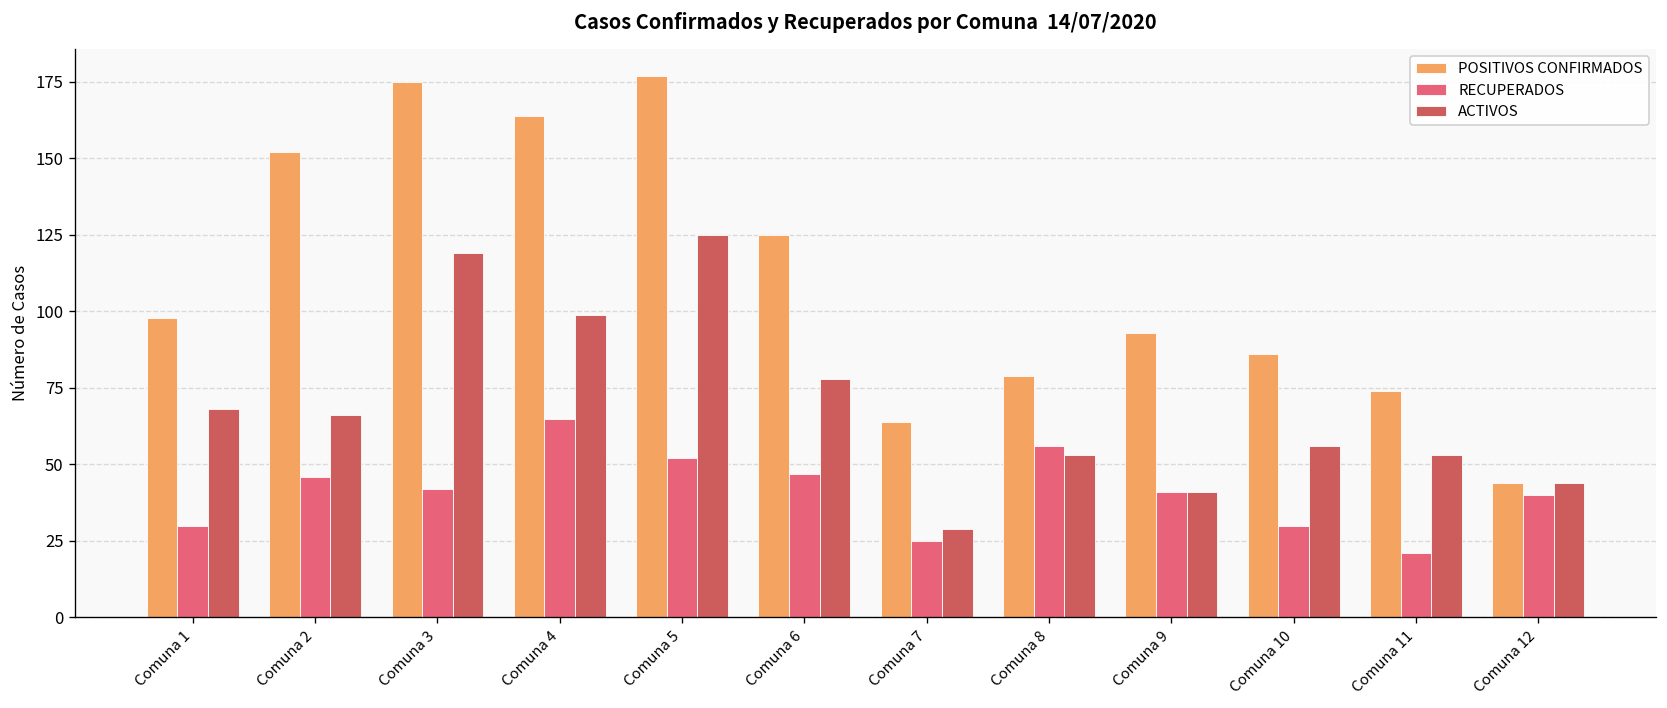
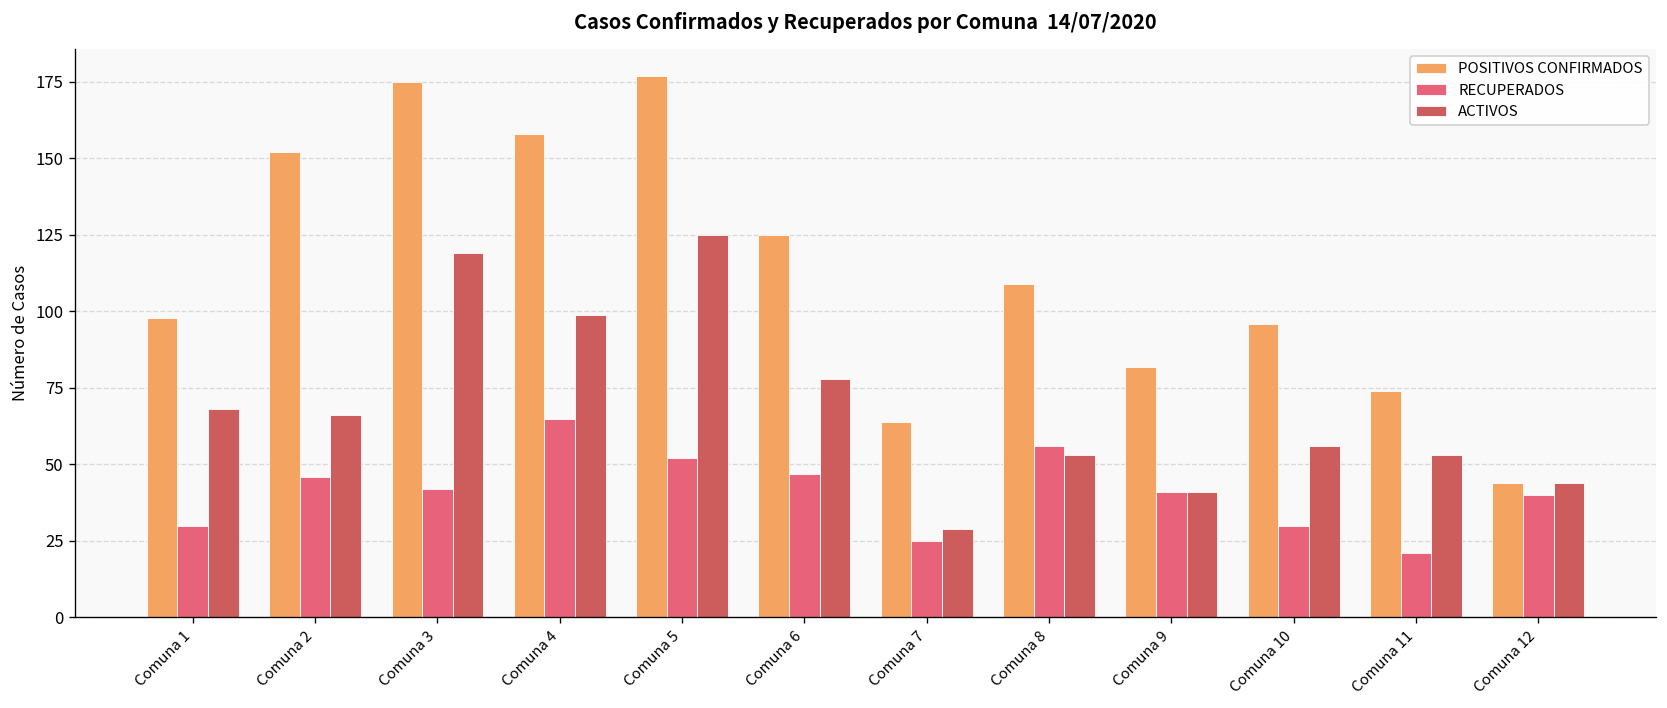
  {
    "POSITIVOS CONFIRMADOS": {
      "Comuna 1": 98,
      "Comuna 2": 152,
      "Comuna 3": 175,
-     "Comuna 4": 164,
+     "Comuna 4": 158,
      "Comuna 5": 177,
      "Comuna 6": 125,
      "Comuna 7": 64,
-     "Comuna 8": 79,
-     "Comuna 9": 93,
-     "Comuna 10": 86,
+     "Comuna 8": 109,
+     "Comuna 9": 82,
+     "Comuna 10": 96,
      "Comuna 11": 74,
      "Comuna 12": 44
    }
  }
